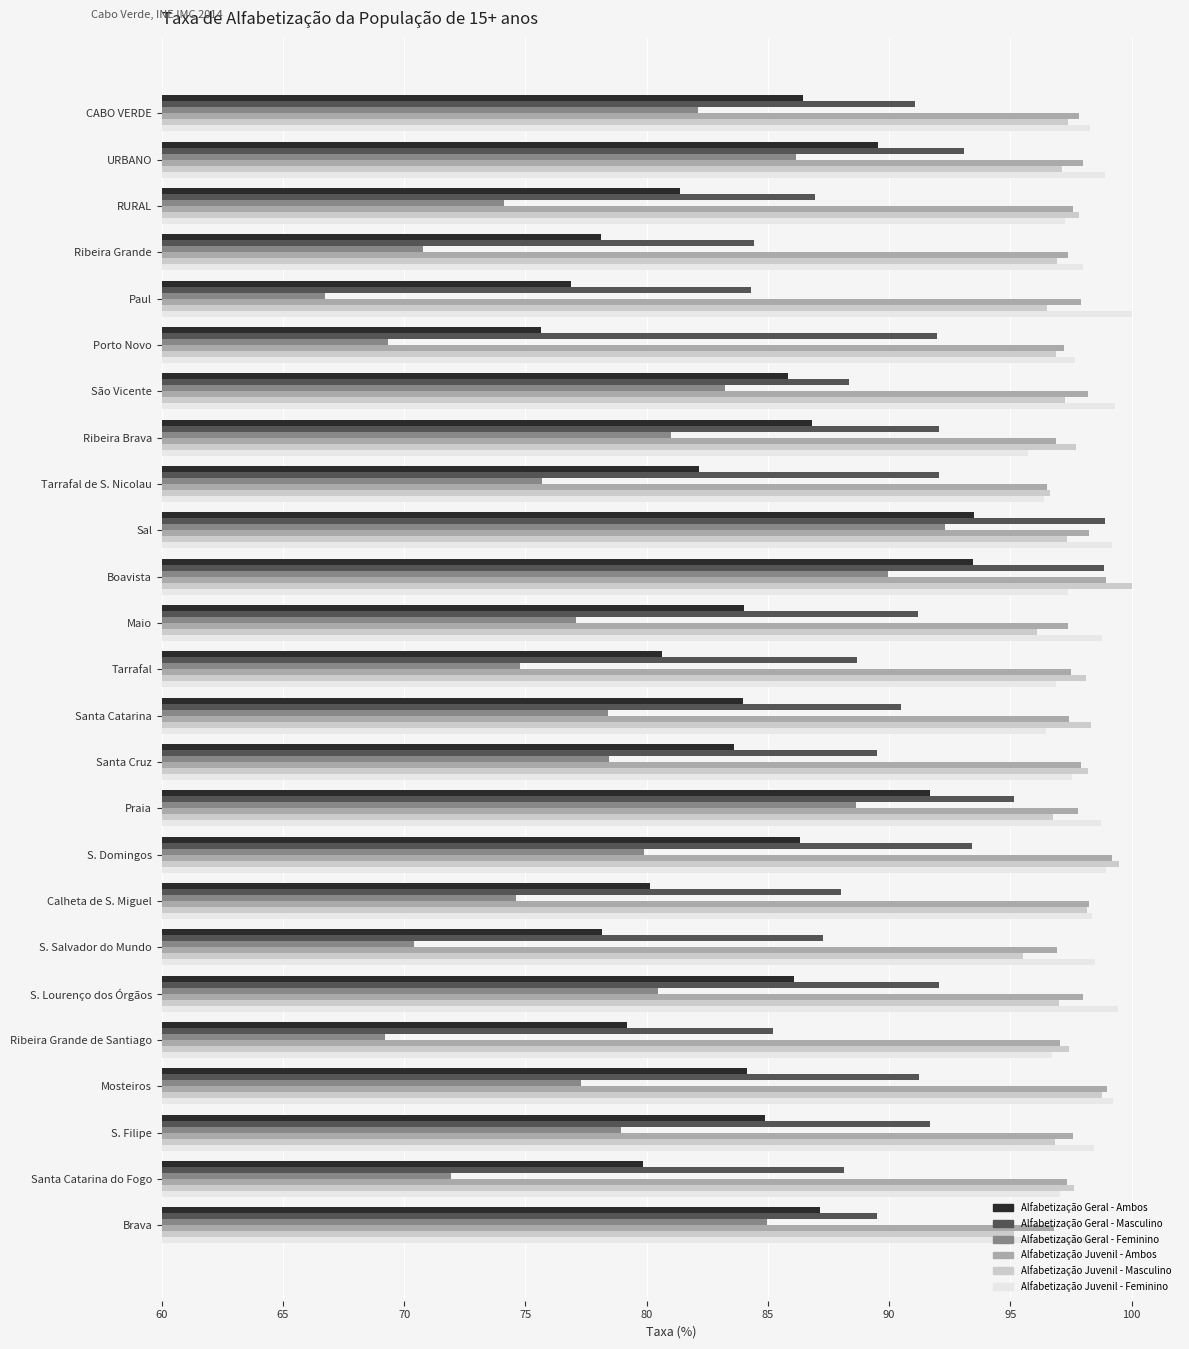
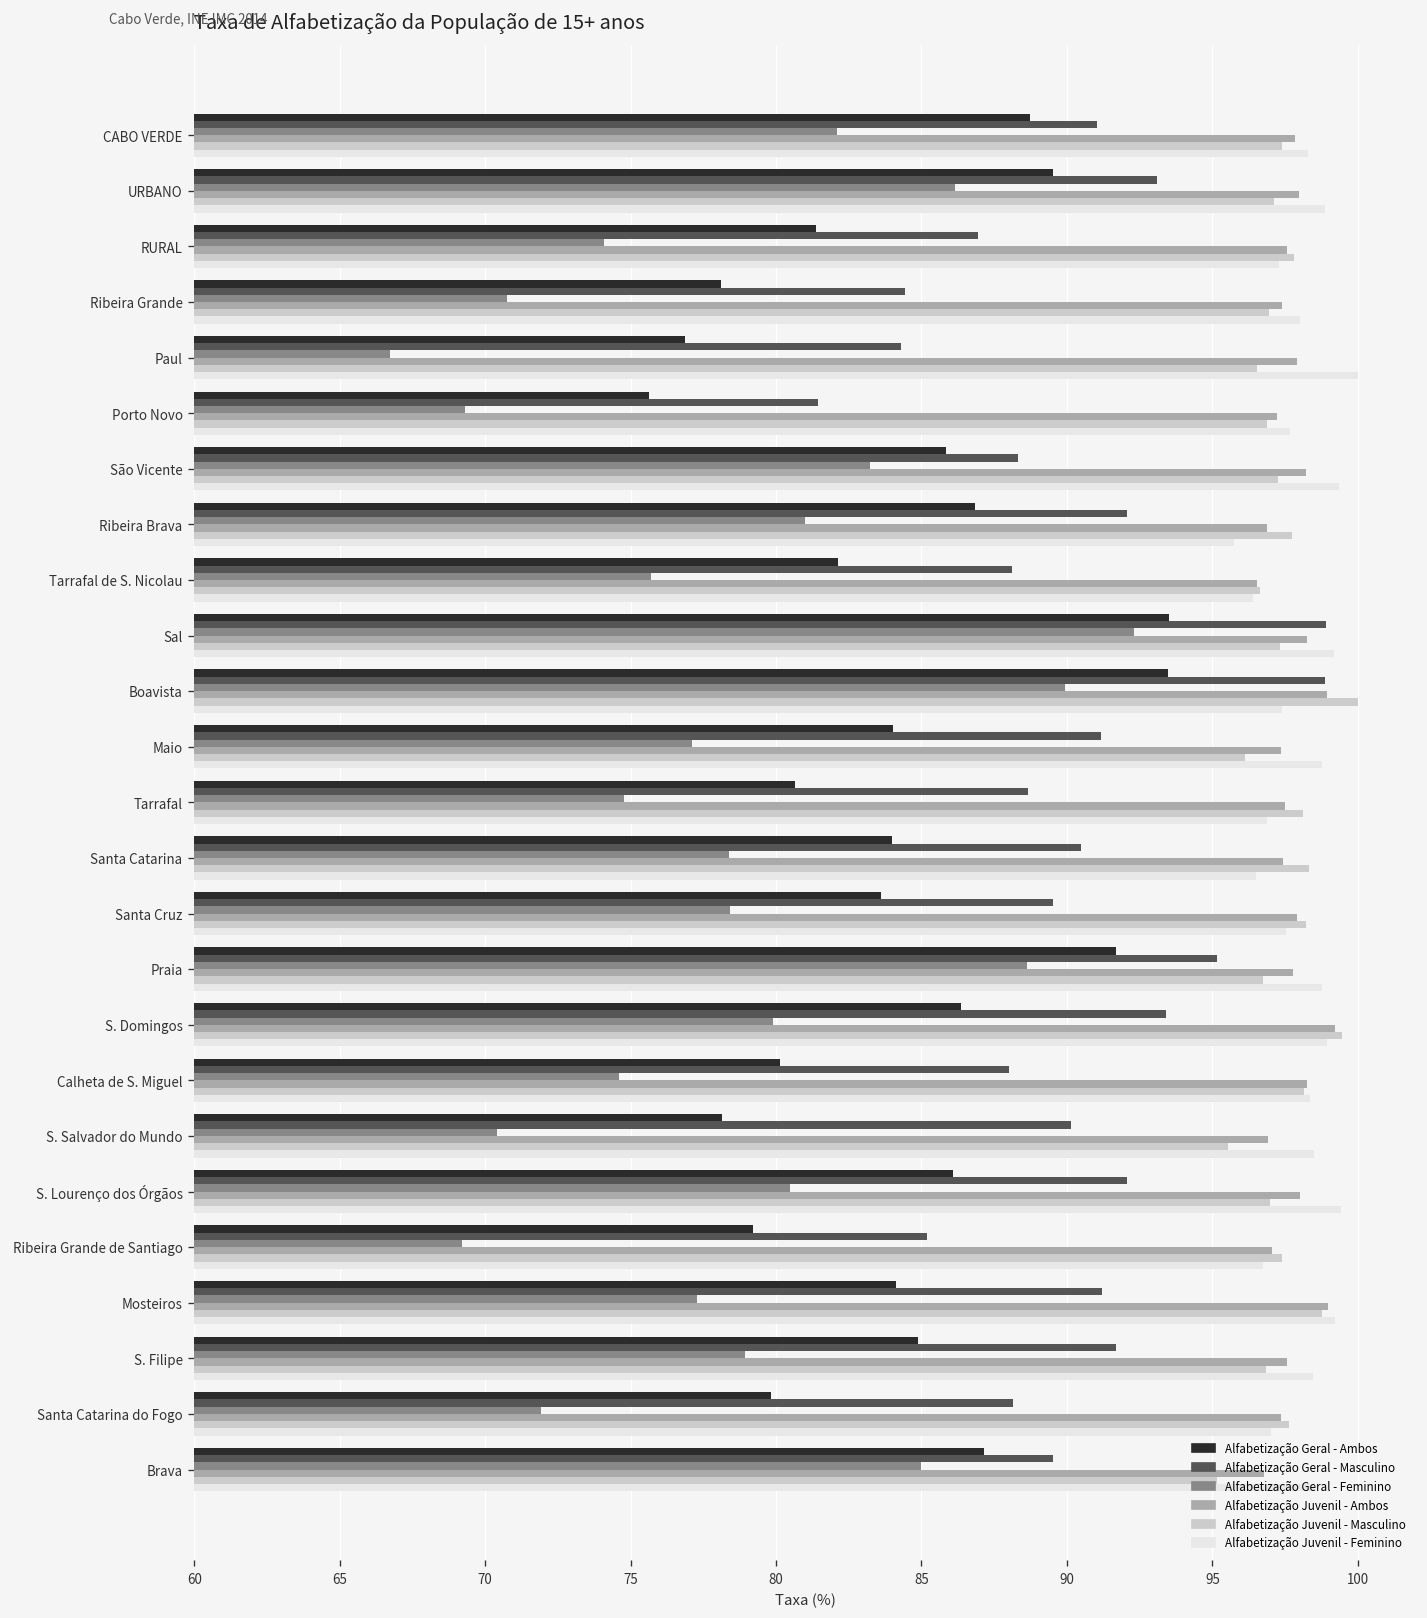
  {
    "Alfabetização Geral - Ambos": {
-     "CABO VERDE": 86.5,
+     "CABO VERDE": 88.7,
      "URBANO": 89.5,
      "RURAL": 81.4,
      "Ribeira Grande": 78.1,
      "Paul": 76.9,
      "Porto Novo": 75.6,
      "São Vicente": 85.9,
      "Ribeira Brava": 86.8,
      "Tarrafal de S. Nicolau": 82.1,
      "Sal": 93.5,
      "Boavista": 93.5,
      "Maio": 84.0,
      "Tarrafal": 80.6,
      "Santa Catarina": 84.0,
      "Santa Cruz": 83.6,
      "Praia": 91.7,
      "S. Domingos": 86.3,
      "Calheta de S. Miguel": 80.1,
      "S. Salvador do Mundo": 78.2,
      "S. Lourenço dos Órgãos": 86.1,
      "Ribeira Grande de Santiago": 79.2,
      "Mosteiros": 84.1,
      "S. Filipe": 84.9,
      "Santa Catarina do Fogo": 79.8,
      "Brava": 87.1
    },
    "Alfabetização Geral - Masculino": {
      "CABO VERDE": 91.0,
      "URBANO": 93.1,
      "RURAL": 87.0,
      "Ribeira Grande": 84.4,
      "Paul": 84.3,
-     "Porto Novo": 92.0,
+     "Porto Novo": 81.4,
      "São Vicente": 88.3,
      "Ribeira Brava": 92.1,
-     "Tarrafal de S. Nicolau": 92.1,
+     "Tarrafal de S. Nicolau": 88.1,
      "Sal": 98.9,
      "Boavista": 98.9,
      "Maio": 91.2,
      "Tarrafal": 88.7,
      "Santa Catarina": 90.5,
      "Santa Cruz": 89.5,
      "Praia": 95.2,
      "S. Domingos": 93.4,
      "Calheta de S. Miguel": 88.0,
-     "S. Salvador do Mundo": 87.3,
+     "S. Salvador do Mundo": 90.1,
      "S. Lourenço dos Órgãos": 92.1,
      "Ribeira Grande de Santiago": 85.2,
      "Mosteiros": 91.2,
      "S. Filipe": 91.7,
      "Santa Catarina do Fogo": 88.1,
      "Brava": 89.5
    }
  }
